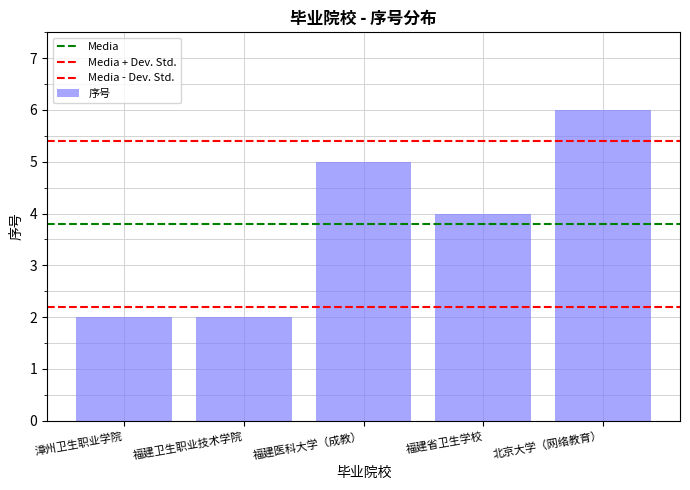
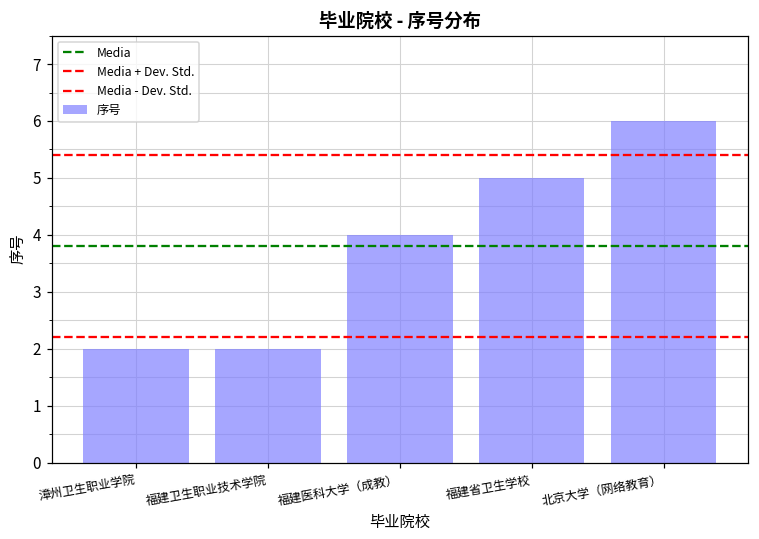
  {
    "漳州卫生职业学院": 2,
    "福建卫生职业技术学院": 2,
-   "福建医科大学（成教）": 5,
-   "福建省卫生学校": 4,
+   "福建医科大学（成教）": 4,
+   "福建省卫生学校": 5,
    "北京大学（网络教育）": 6
  }
